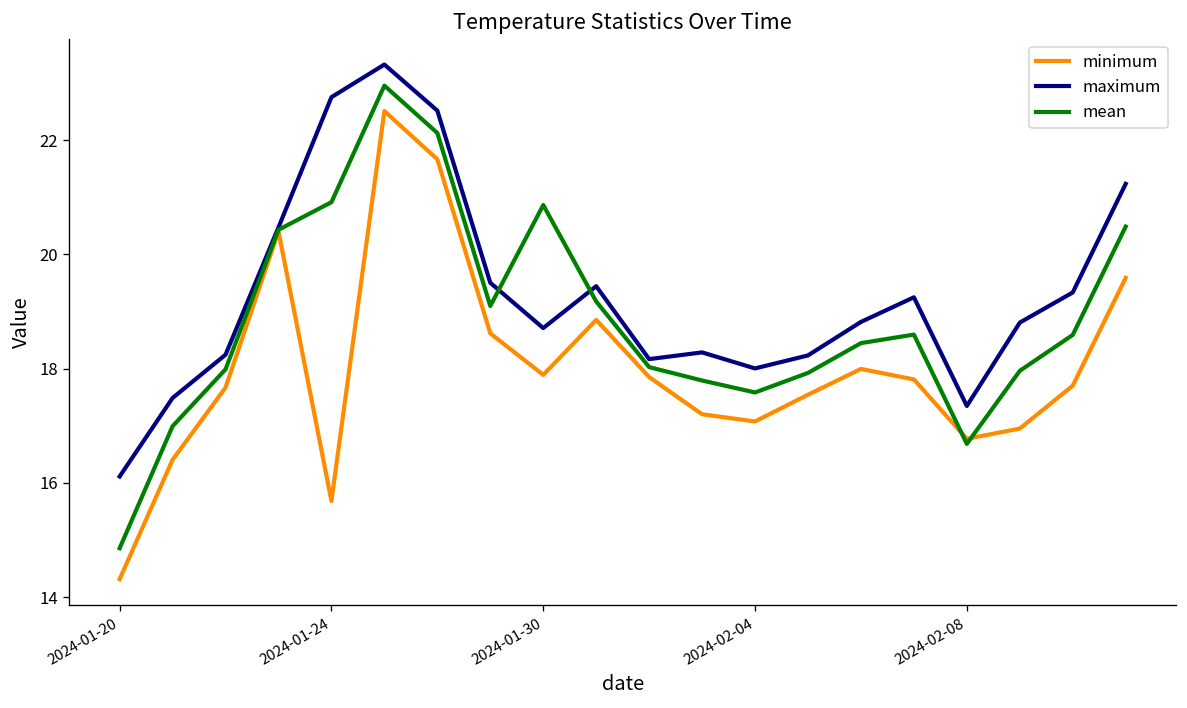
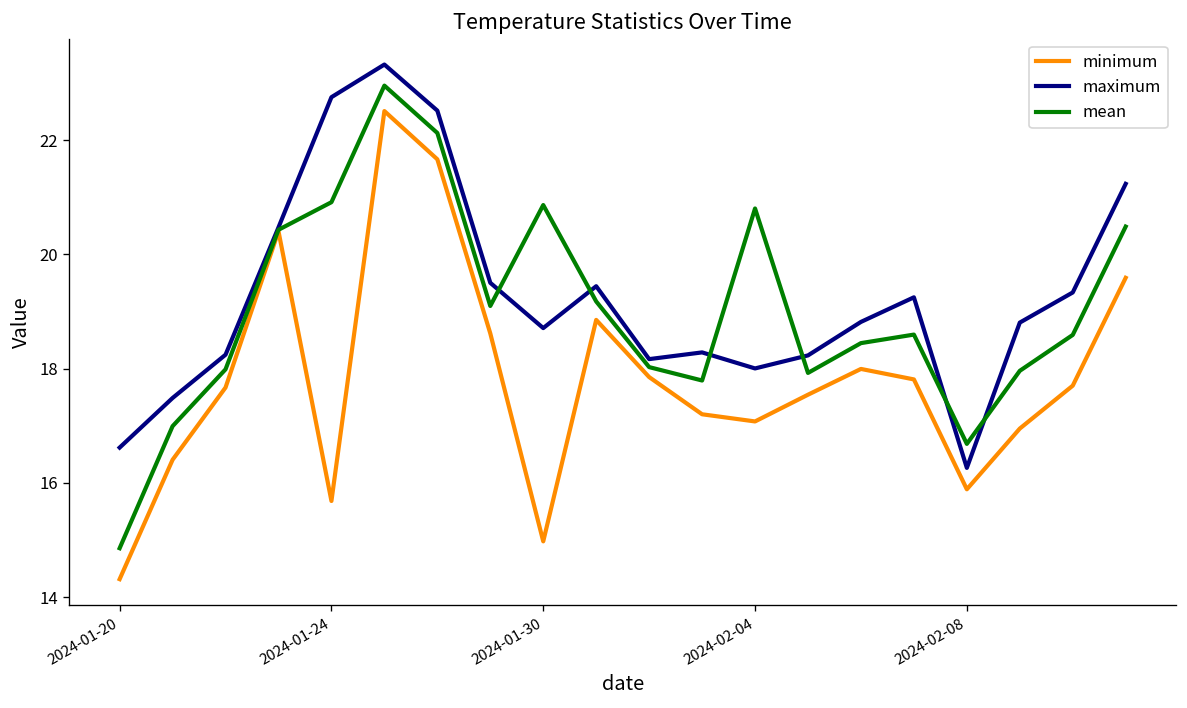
  {
    "minimum": {
      "2024-01-20": 14.3,
      "2024-01-24": 15.7,
-     "2024-01-30": 17.9,
+     "2024-01-30": 15.0,
      "2024-02-04": 17.1,
-     "2024-02-08": 16.8
+     "2024-02-08": 15.9
    },
    "maximum": {
-     "2024-01-20": 16.1,
+     "2024-01-20": 16.6,
      "2024-01-24": 22.8,
      "2024-01-30": 18.7,
      "2024-02-04": 18.0,
-     "2024-02-08": 17.3
+     "2024-02-08": 16.3
    },
    "mean": {
      "2024-01-20": 14.9,
      "2024-01-24": 20.9,
      "2024-01-30": 20.9,
-     "2024-02-04": 17.6,
+     "2024-02-04": 20.8,
      "2024-02-08": 16.7
    }
  }
